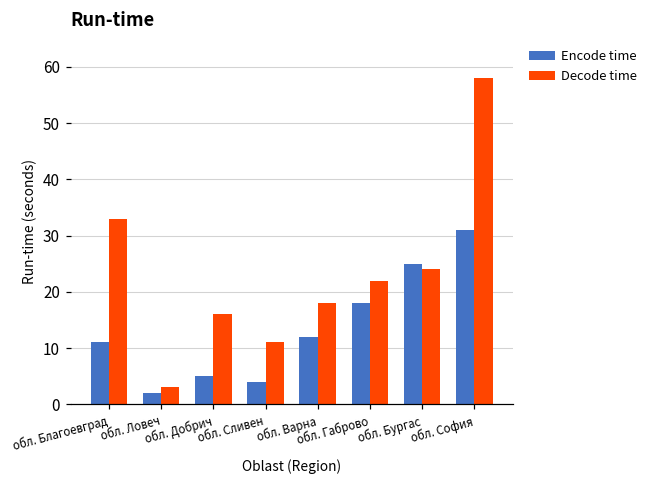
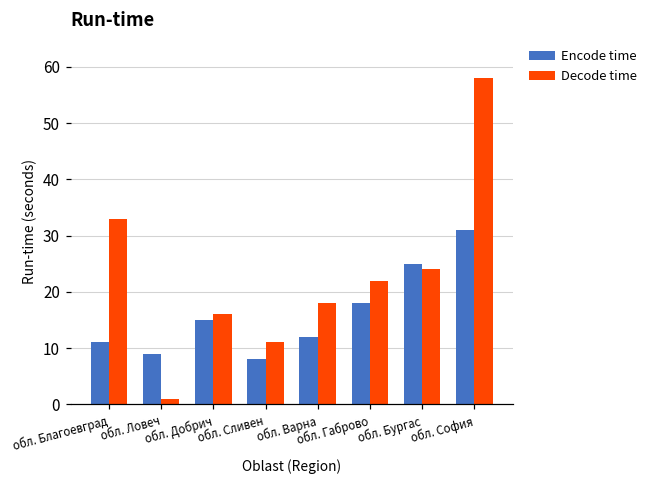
  {
    "Encode time": {
      "обл. Благоевград": 11,
-     "обл. Ловеч": 2,
-     "обл. Добрич": 5,
-     "обл. Сливен": 4,
+     "обл. Ловеч": 9,
+     "обл. Добрич": 15,
+     "обл. Сливен": 8,
      "обл. Варна": 12,
      "обл. Габрово": 18,
      "обл. Бургас": 25,
      "обл. София": 31
    },
    "Decode time": {
      "обл. Благоевград": 33,
-     "обл. Ловеч": 3,
+     "обл. Ловеч": 1,
      "обл. Добрич": 16,
      "обл. Сливен": 11,
      "обл. Варна": 18,
      "обл. Габрово": 22,
      "обл. Бургас": 24,
      "обл. София": 58
    }
  }
